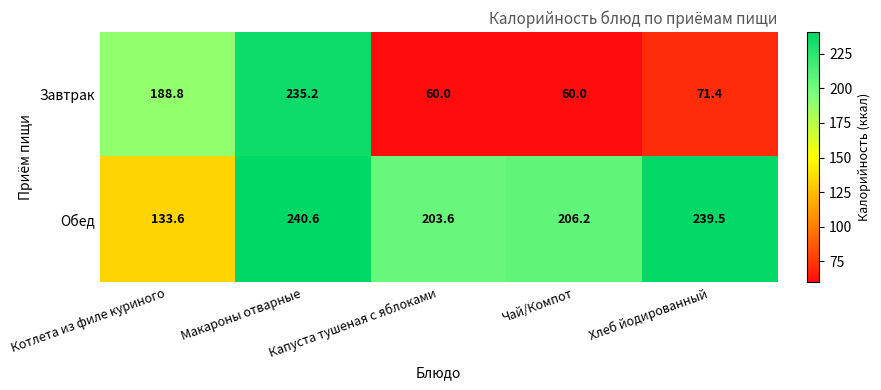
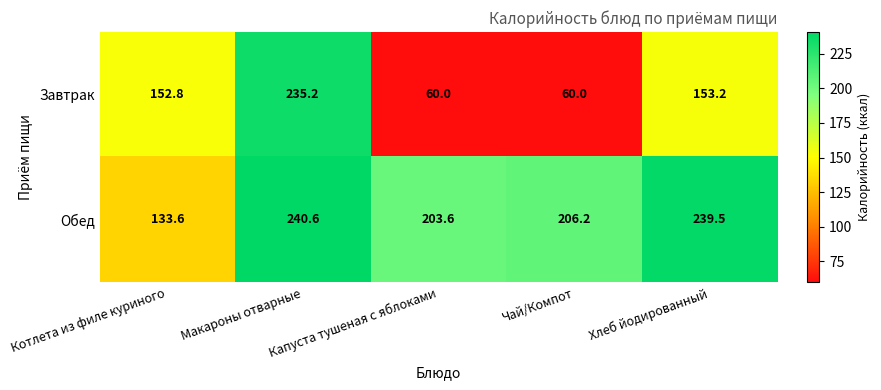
  {
    "Завтрак": {
-     "Котлета из филе куриного": 188.8,
+     "Котлета из филе куриного": 152.8,
      "Макароны отварные": 235.2,
      "Капуста тушеная с яблоками": 60.0,
      "Чай/Компот": 60.0,
-     "Хлеб йодированный": 71.4
+     "Хлеб йодированный": 153.2
    },
    "Обед": {
      "Котлета из филе куриного": 133.6,
      "Макароны отварные": 240.6,
      "Капуста тушеная с яблоками": 203.6,
      "Чай/Компот": 206.2,
      "Хлеб йодированный": 239.5
    }
  }
